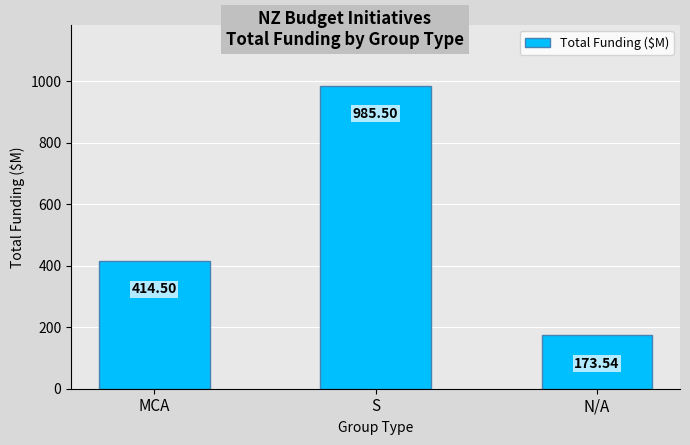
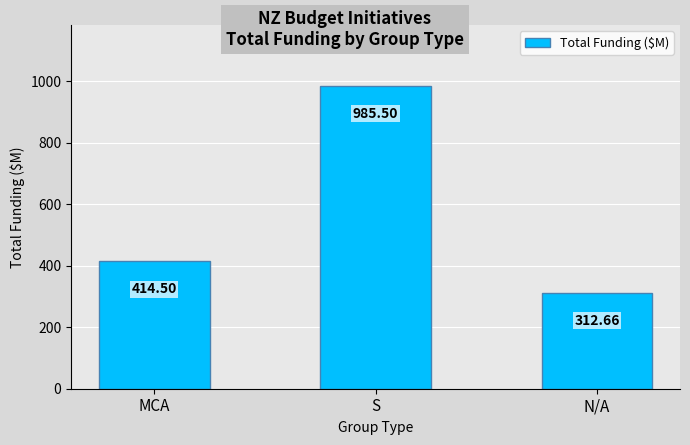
  {
-   "N/A": 173.54
+   "N/A": 312.66
  }
